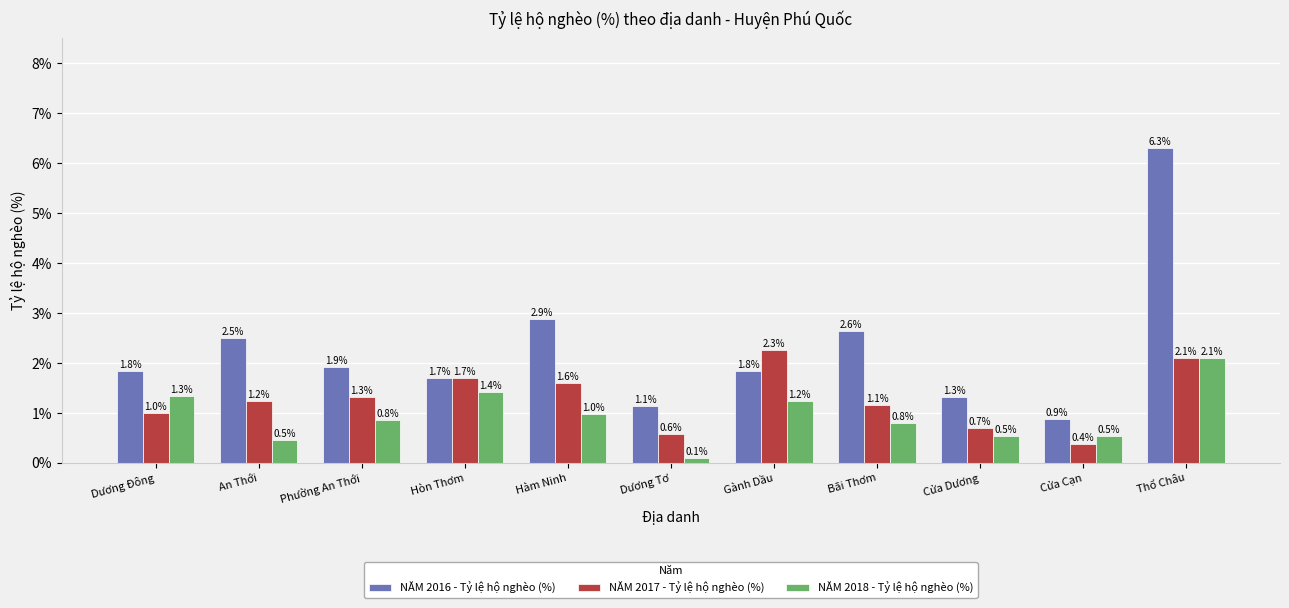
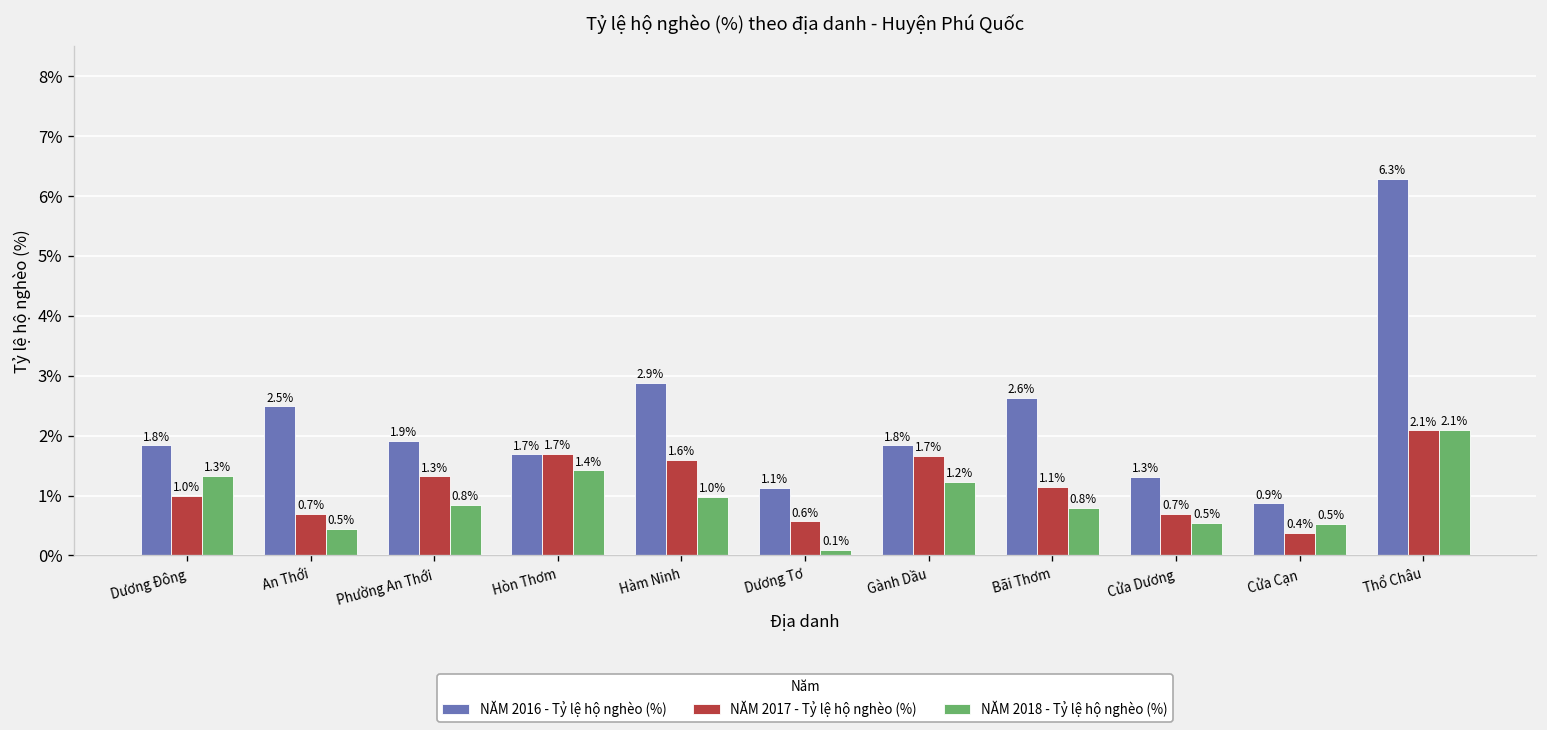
  {
    "NĂM 2016 - Tỷ lệ hộ nghèo (%)": {
      "Dương Đông": "1.8%",
      "An Thới": "2.5%",
      "Phường An Thới": "1.9%",
      "Hòn Thơm": "1.7%",
      "Hàm Ninh": "2.9%",
      "Dương Tơ": "1.1%",
      "Gành Dầu": "1.8%",
      "Bãi Thơm": "2.6%",
      "Cửa Dương": "1.3%",
      "Cửa Cạn": "0.9%",
      "Thổ Châu": "6.3%"
    },
    "NĂM 2017 - Tỷ lệ hộ nghèo (%)": {
      "Dương Đông": "1.0%",
-     "An Thới": "1.2%",
+     "An Thới": "0.7%",
      "Phường An Thới": "1.3%",
      "Hòn Thơm": "1.7%",
      "Hàm Ninh": "1.6%",
      "Dương Tơ": "0.6%",
-     "Gành Dầu": "2.3%",
+     "Gành Dầu": "1.7%",
      "Bãi Thơm": "1.1%",
      "Cửa Dương": "0.7%",
      "Cửa Cạn": "0.4%",
      "Thổ Châu": "2.1%"
    },
    "NĂM 2018 - Tỷ lệ hộ nghèo (%)": {
      "Dương Đông": "1.3%",
      "An Thới": "0.5%",
      "Phường An Thới": "0.8%",
      "Hòn Thơm": "1.4%",
      "Hàm Ninh": "1.0%",
      "Dương Tơ": "0.1%",
      "Gành Dầu": "1.2%",
      "Bãi Thơm": "0.8%",
      "Cửa Dương": "0.5%",
      "Cửa Cạn": "0.5%",
      "Thổ Châu": "2.1%"
    }
  }
